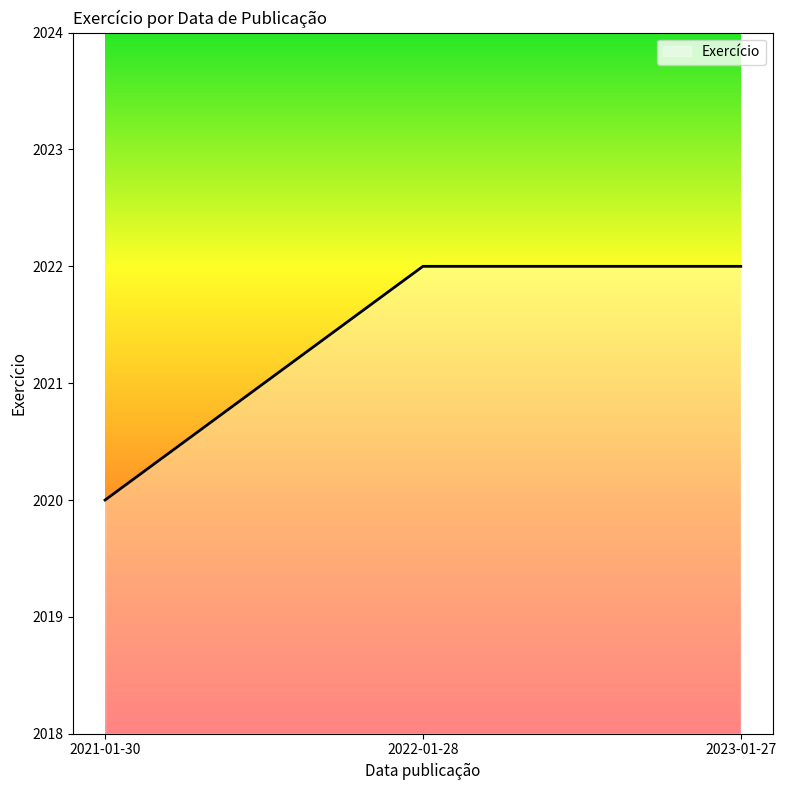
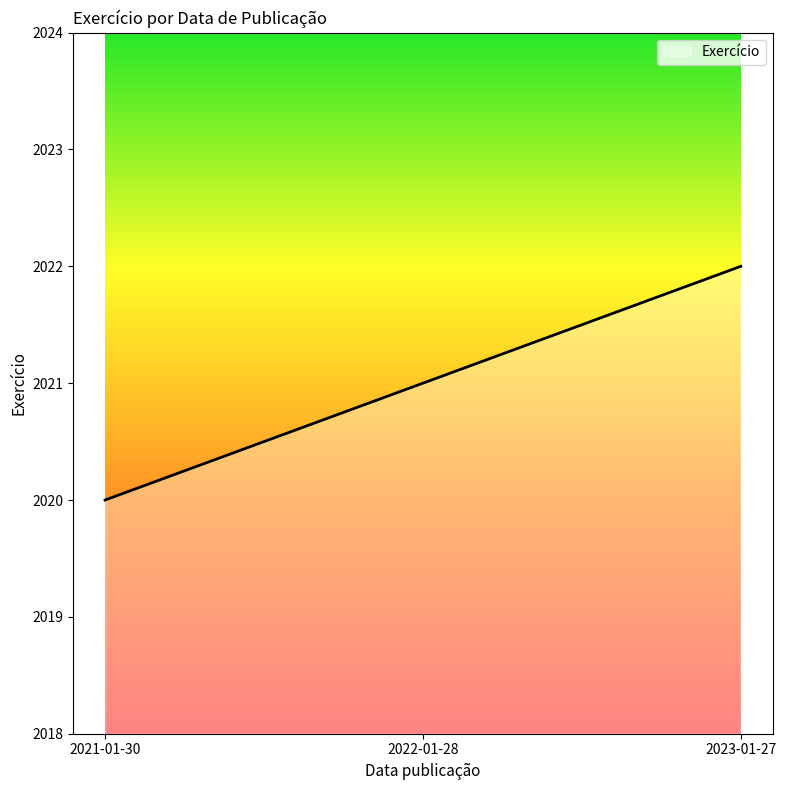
  {
    "2021-01-30": 2020,
-   "2022-01-28": 2022,
+   "2022-01-28": 2021,
    "2023-01-27": 2022
  }
